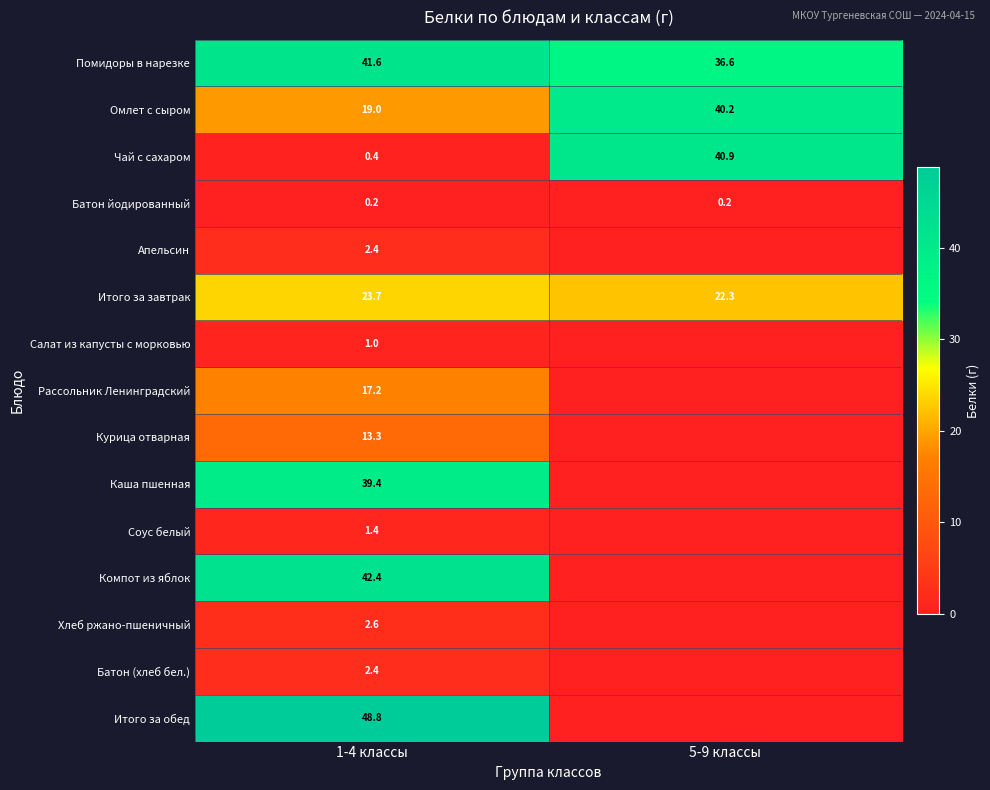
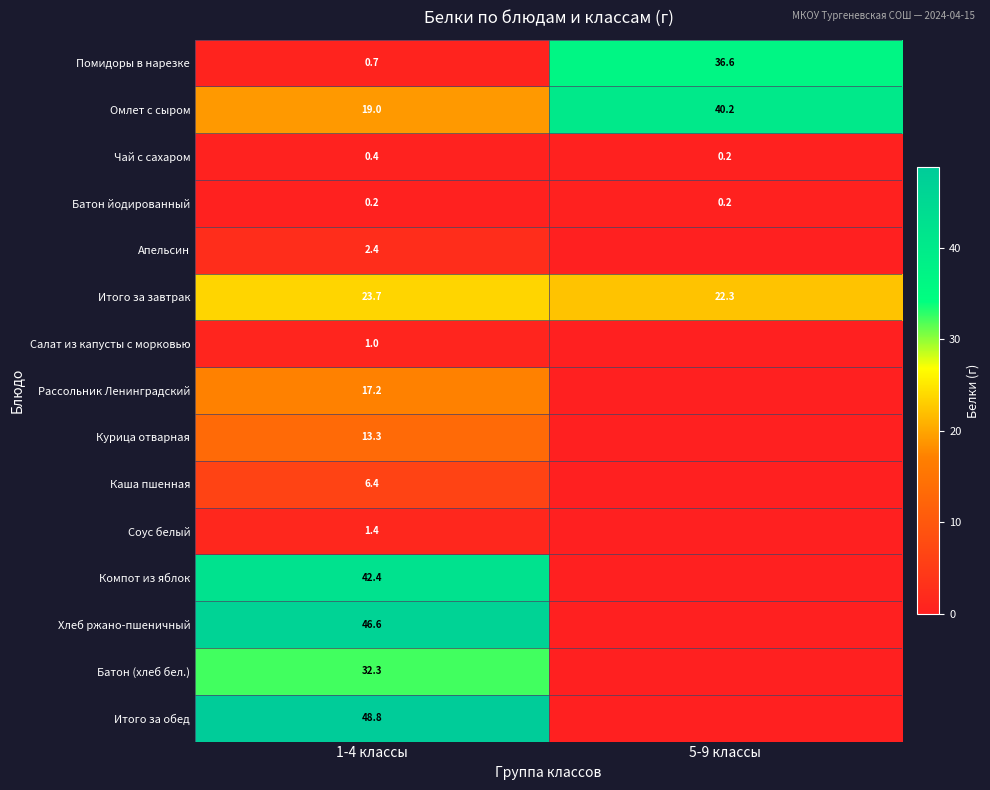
  {
    "Помидоры в нарезке": {
-     "1-4 классы": 41.6,
+     "1-4 классы": 0.7,
      "5-9 классы": 36.6
    },
    "Омлет с сыром": {
      "1-4 классы": 19.0,
      "5-9 классы": 40.2
    },
    "Чай с сахаром": {
      "1-4 классы": 0.4,
-     "5-9 классы": 40.9
+     "5-9 классы": 0.2
    },
    "Батон йодированный": {
      "1-4 классы": 0.2,
      "5-9 классы": 0.2
    },
    "Апельсин": {
      "1-4 классы": 2.4
    },
    "Итого за завтрак": {
      "1-4 классы": 23.7,
      "5-9 классы": 22.3
    },
    "Салат из капусты с морковью": {
      "1-4 классы": 1.0
    },
    "Рассольник Ленинградский": {
      "1-4 классы": 17.2
    },
    "Курица отварная": {
      "1-4 классы": 13.3
    },
    "Каша пшенная": {
-     "1-4 классы": 39.4
+     "1-4 классы": 6.4
    },
    "Соус белый": {
      "1-4 классы": 1.4
    },
    "Компот из яблок": {
      "1-4 классы": 42.4
    },
    "Хлеб ржано-пшеничный": {
-     "1-4 классы": 2.6
+     "1-4 классы": 46.6
    },
    "Батон (хлеб бел.)": {
-     "1-4 классы": 2.4
+     "1-4 классы": 32.3
    },
    "Итого за обед": {
      "1-4 классы": 48.8
    }
  }
